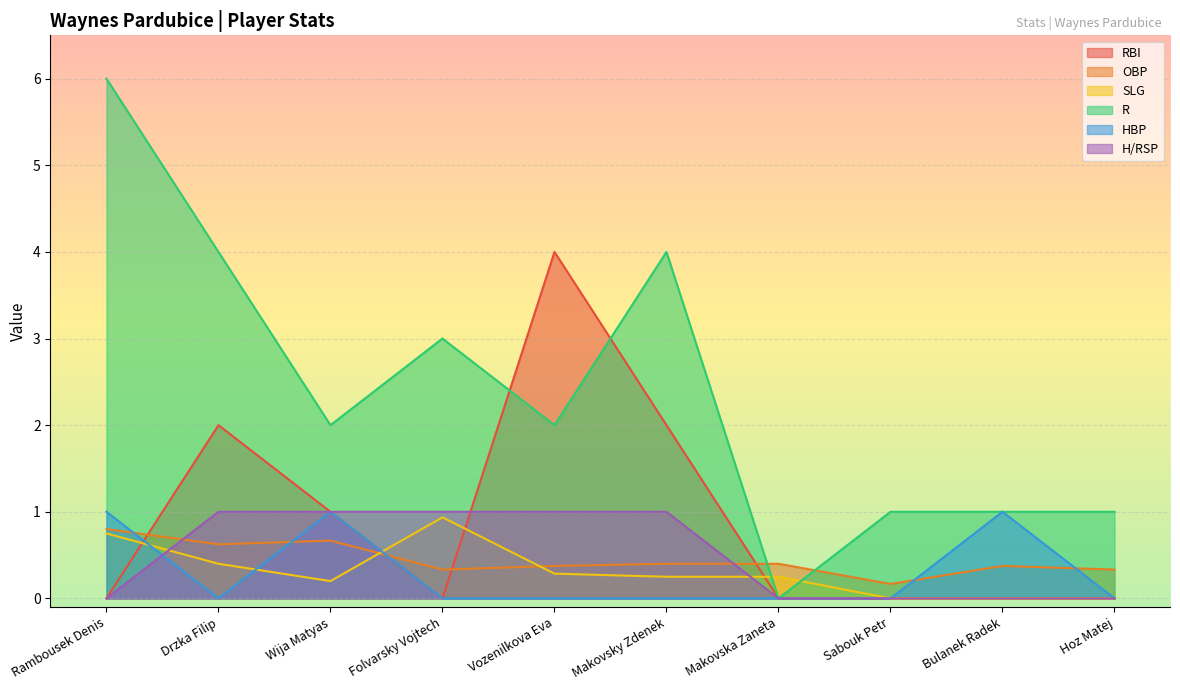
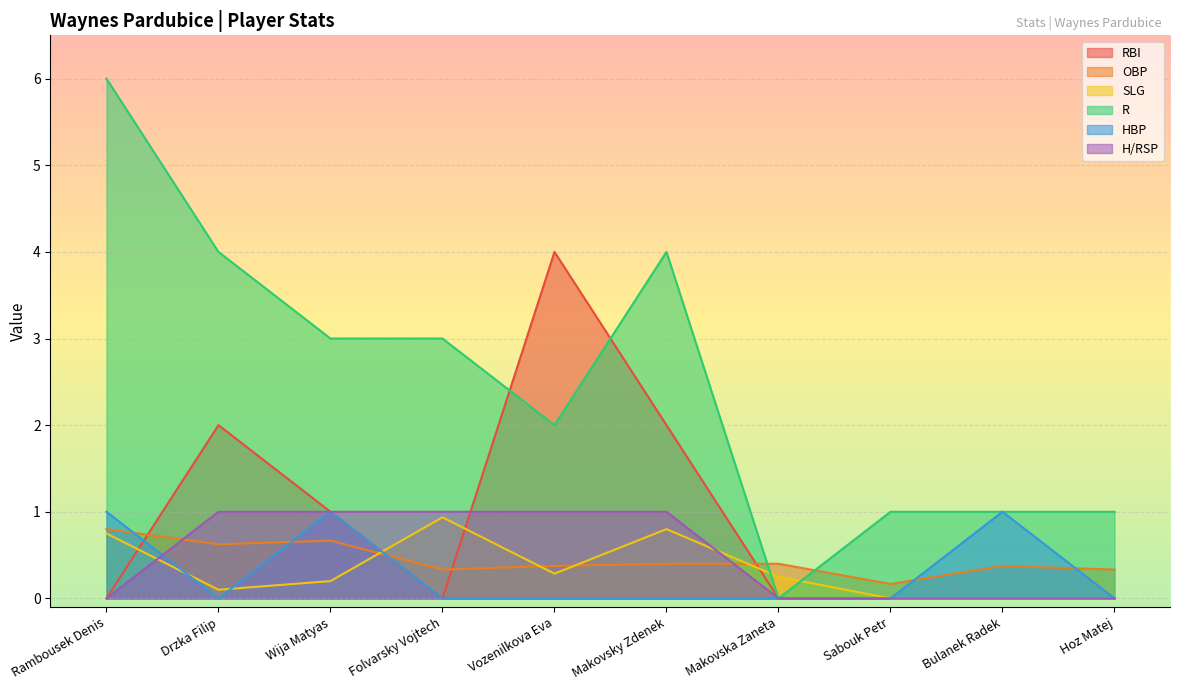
  {
    "SLG": {
      "Rambousek Denis": 0.8,
-     "Drzka Filip": 0.4,
+     "Drzka Filip": 0.1,
      "Wija Matyas": 0.2,
      "Folvarsky Vojtech": 0.9,
      "Vozenilkova Eva": 0.3,
-     "Makovsky Zdenek": 0.3,
+     "Makovsky Zdenek": 0.8,
      "Makovska Zaneta": 0.3
    },
    "R": {
      "Rambousek Denis": 6,
      "Drzka Filip": 4,
-     "Wija Matyas": 2,
+     "Wija Matyas": 3,
      "Folvarsky Vojtech": 3,
      "Vozenilkova Eva": 2,
      "Makovsky Zdenek": 4,
      "Sabouk Petr": 1,
      "Hoz Matej": 1
    },
    "HBP": {
      "Rambousek Denis": 1.0,
      "Drzka Filip": 0.0,
      "Vozenilkova Eva": 0.0,
      "Makovsky Zdenek": 0.0
    },
    "H/RSP": {
      "Drzka Filip": 1.0,
      "Folvarsky Vojtech": 1.0,
      "Vozenilkova Eva": 1.0,
      "Makovsky Zdenek": 1.0
    }
  }
